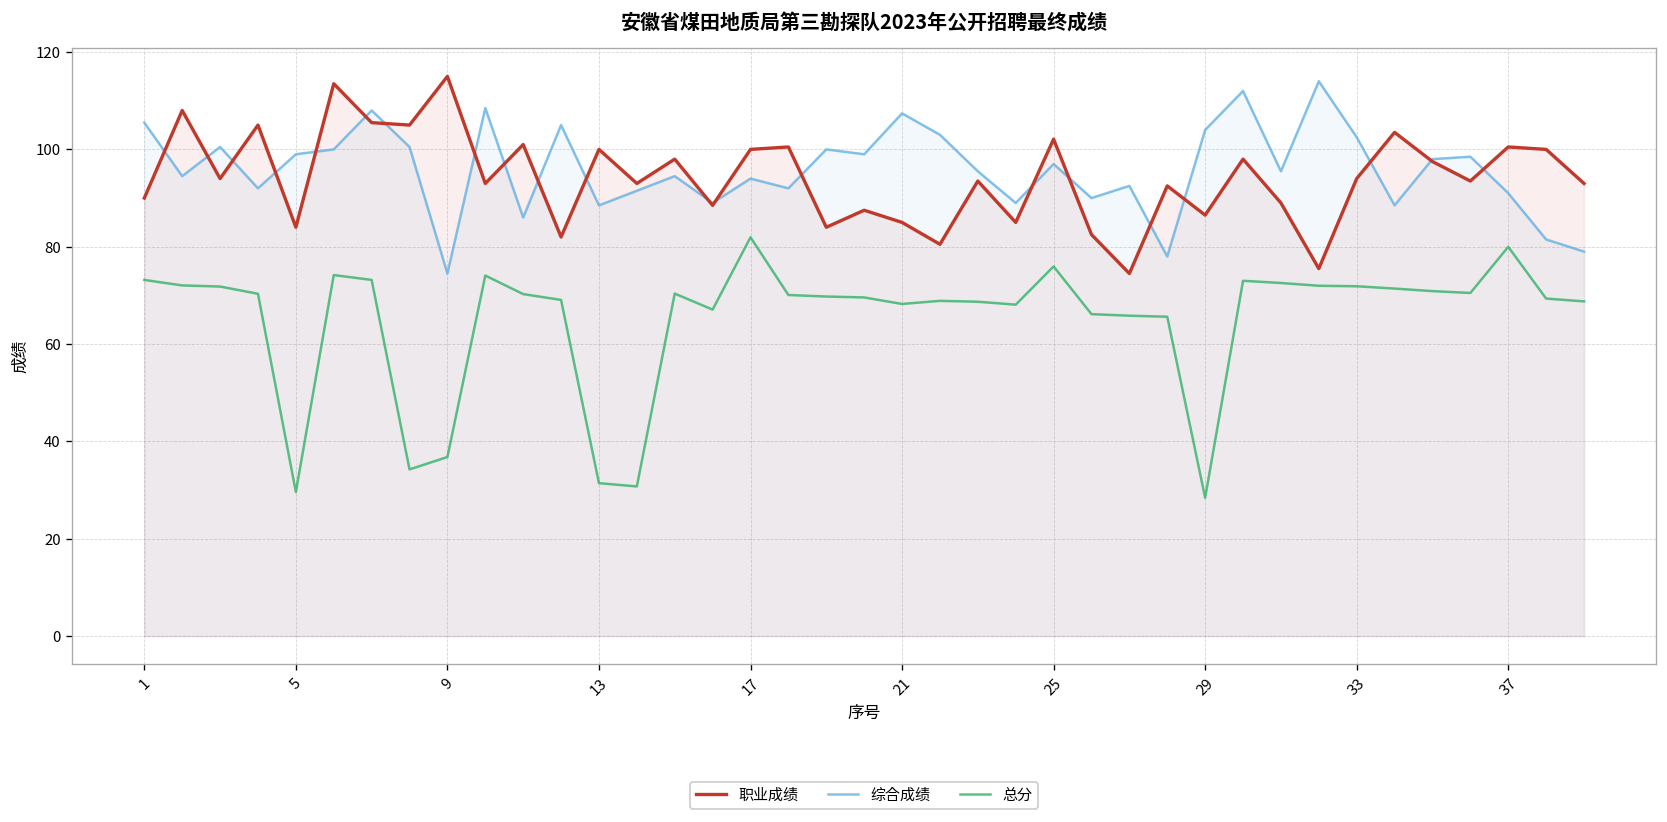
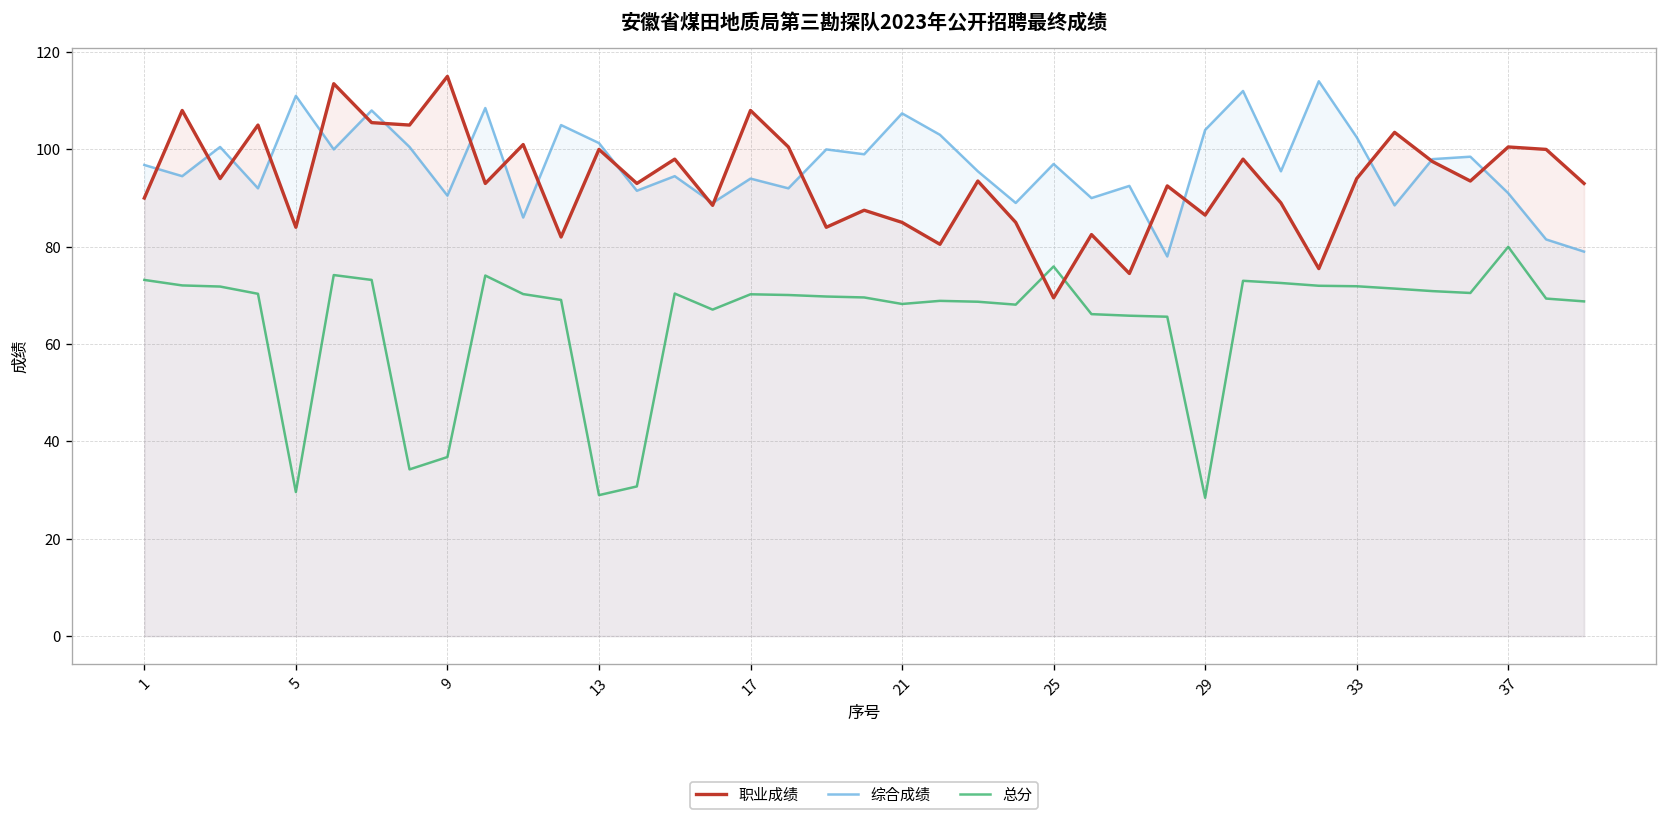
  {
    "职业成绩": {
      "1": 90,
      "5": 84,
      "9": 115,
      "13": 100,
-     "17": 100,
+     "17": 108,
      "21": 85,
-     "25": 102,
+     "25": 70,
      "29": 87,
      "33": 94,
      "37": 101
    },
    "综合成绩": {
-     "1": 106,
-     "5": 99,
-     "9": 75,
-     "13": 89,
+     "1": 97,
+     "5": 111,
+     "9": 91,
+     "13": 101,
      "17": 94,
      "21": 107,
      "25": 97,
      "29": 104,
      "33": 103,
      "37": 91
    },
    "总分": {
      "1": 73,
      "5": 30,
      "9": 37,
-     "13": 31,
-     "17": 82,
+     "13": 29,
+     "17": 70,
      "21": 68,
      "25": 76,
      "29": 28,
      "33": 72,
      "37": 80
    }
  }
